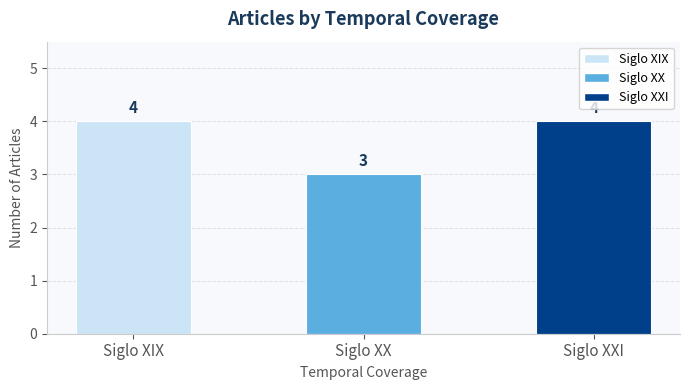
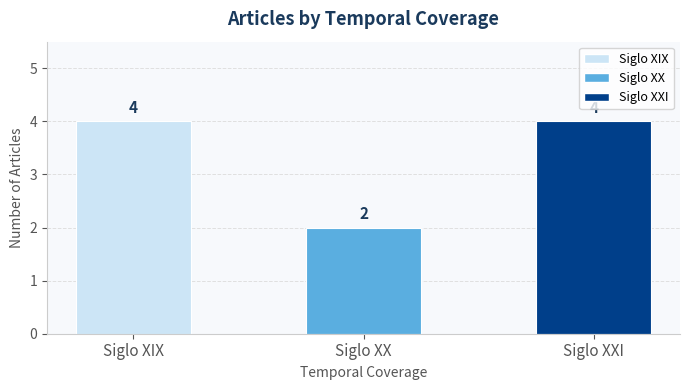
  {
    "Siglo XIX": 4,
-   "Siglo XX": 3
+   "Siglo XX": 2
  }
